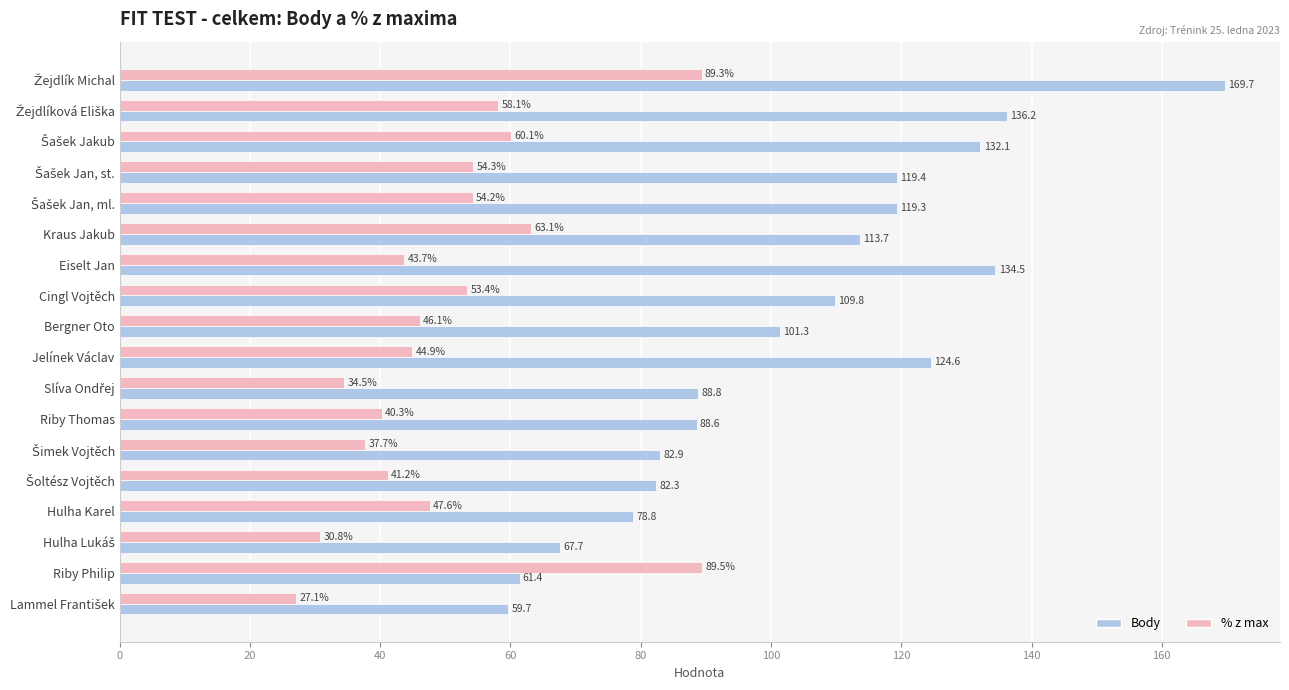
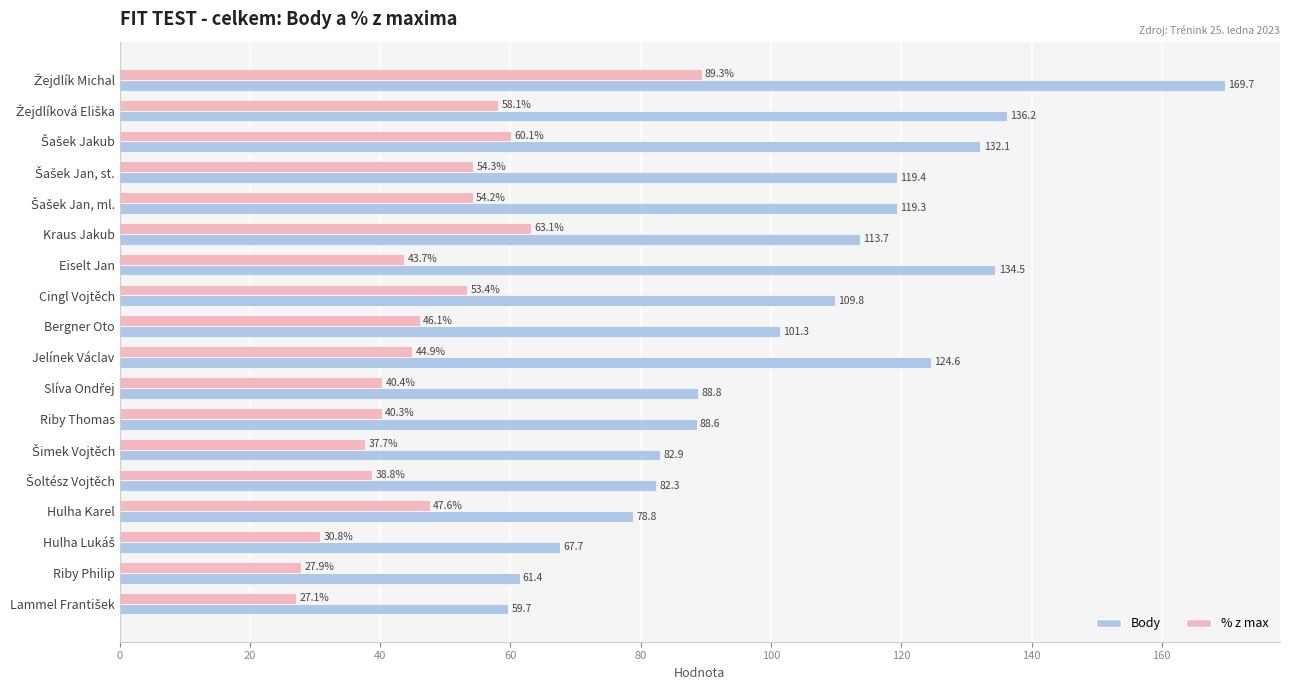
  {
    "Body": {
      "Žejdlík Michal": "169.7",
      "Žejdlíková Eliška": "136.2",
      "Šašek Jakub": "132.1",
      "Šašek Jan, st.": "119.4",
      "Šašek Jan, ml.": "119.3",
      "Kraus Jakub": "113.7",
      "Eiselt Jan": "134.5",
      "Cingl Vojtěch": "109.8",
      "Bergner Oto": "101.3",
      "Jelínek Václav": "124.6",
      "Slíva Ondřej": "88.8",
      "Riby Thomas": "88.6",
      "Šimek Vojtěch": "82.9",
      "Šoltész Vojtěch": "82.3",
      "Hulha Karel": "78.8",
      "Hulha Lukáš": "67.7",
      "Riby Philip": "61.4",
      "Lammel František": "59.7"
    },
    "% z max": {
      "Žejdlík Michal": "89.3%",
      "Žejdlíková Eliška": "58.1%",
      "Šašek Jakub": "60.1%",
      "Šašek Jan, st.": "54.3%",
      "Šašek Jan, ml.": "54.2%",
      "Kraus Jakub": "63.1%",
      "Eiselt Jan": "43.7%",
      "Cingl Vojtěch": "53.4%",
      "Bergner Oto": "46.1%",
      "Jelínek Václav": "44.9%",
-     "Slíva Ondřej": "34.5%",
+     "Slíva Ondřej": "40.4%",
      "Riby Thomas": "40.3%",
      "Šimek Vojtěch": "37.7%",
-     "Šoltész Vojtěch": "41.2%",
+     "Šoltész Vojtěch": "38.8%",
      "Hulha Karel": "47.6%",
      "Hulha Lukáš": "30.8%",
-     "Riby Philip": "89.5%",
+     "Riby Philip": "27.9%",
      "Lammel František": "27.1%"
    }
  }
